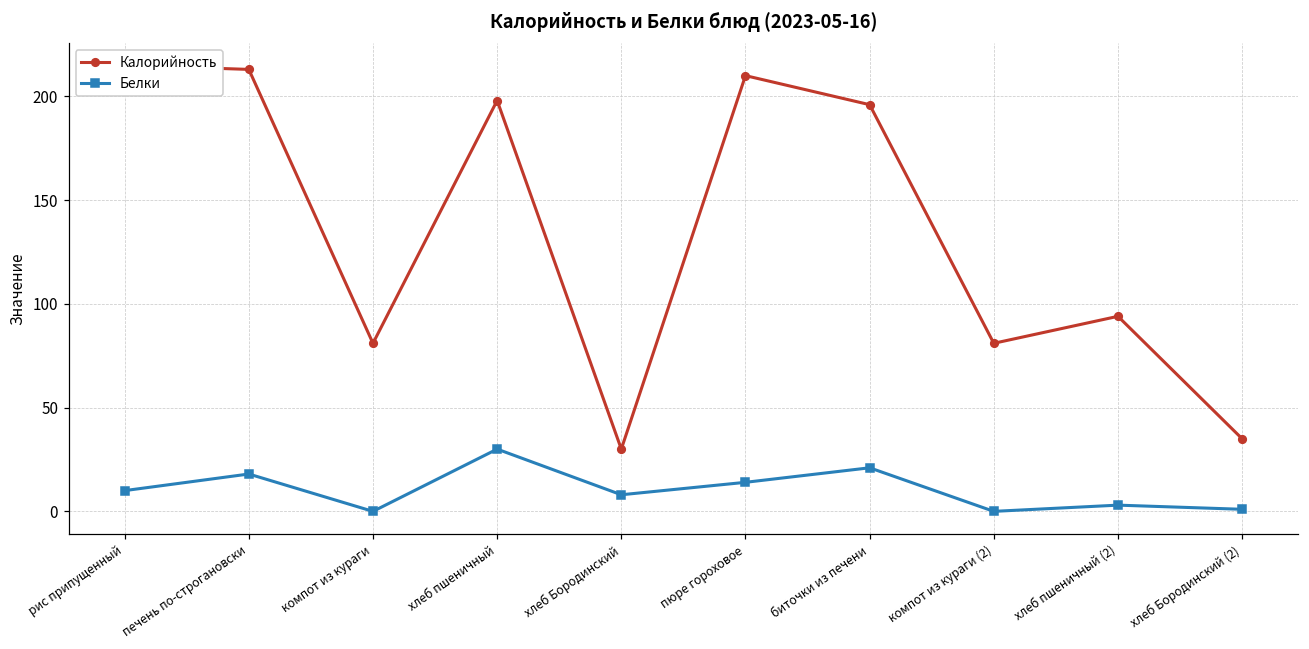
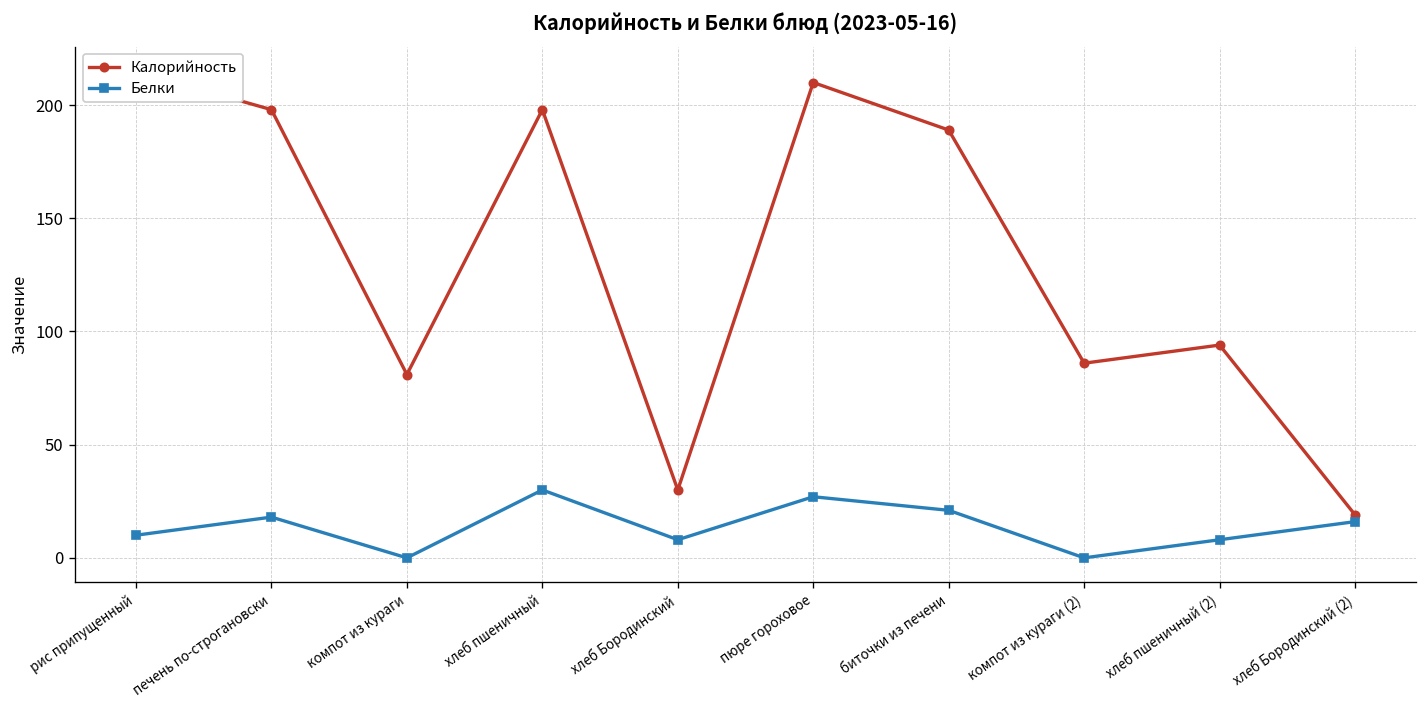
  {
    "Калорийность": {
-     "печень по-строгановски": 213,
+     "печень по-строгановски": 198,
      "компот из кураги": 81,
      "хлеб пшеничный": 198,
      "хлеб Бородинский": 30,
      "пюре гороховое": 210,
-     "биточки из печени": 196,
-     "компот из кураги (2)": 81,
+     "биточки из печени": 189,
+     "компот из кураги (2)": 86,
      "хлеб пшеничный (2)": 94,
-     "хлеб Бородинский (2)": 35
+     "хлеб Бородинский (2)": 19
    },
    "Белки": {
      "рис припущенный": 10,
      "печень по-строгановски": 18,
      "компот из кураги": 0,
      "хлеб пшеничный": 30,
      "хлеб Бородинский": 8,
-     "пюре гороховое": 14,
+     "пюре гороховое": 27,
      "биточки из печени": 21,
      "компот из кураги (2)": 0,
-     "хлеб пшеничный (2)": 3,
-     "хлеб Бородинский (2)": 1
+     "хлеб пшеничный (2)": 8,
+     "хлеб Бородинский (2)": 16
    }
  }
